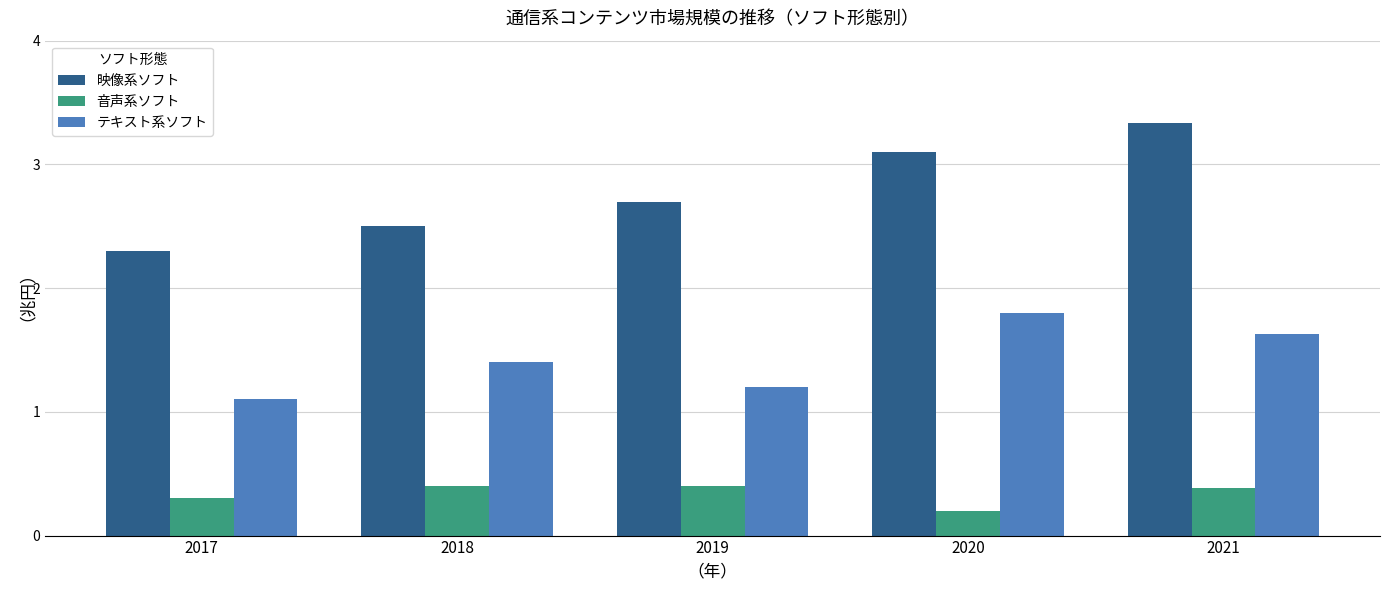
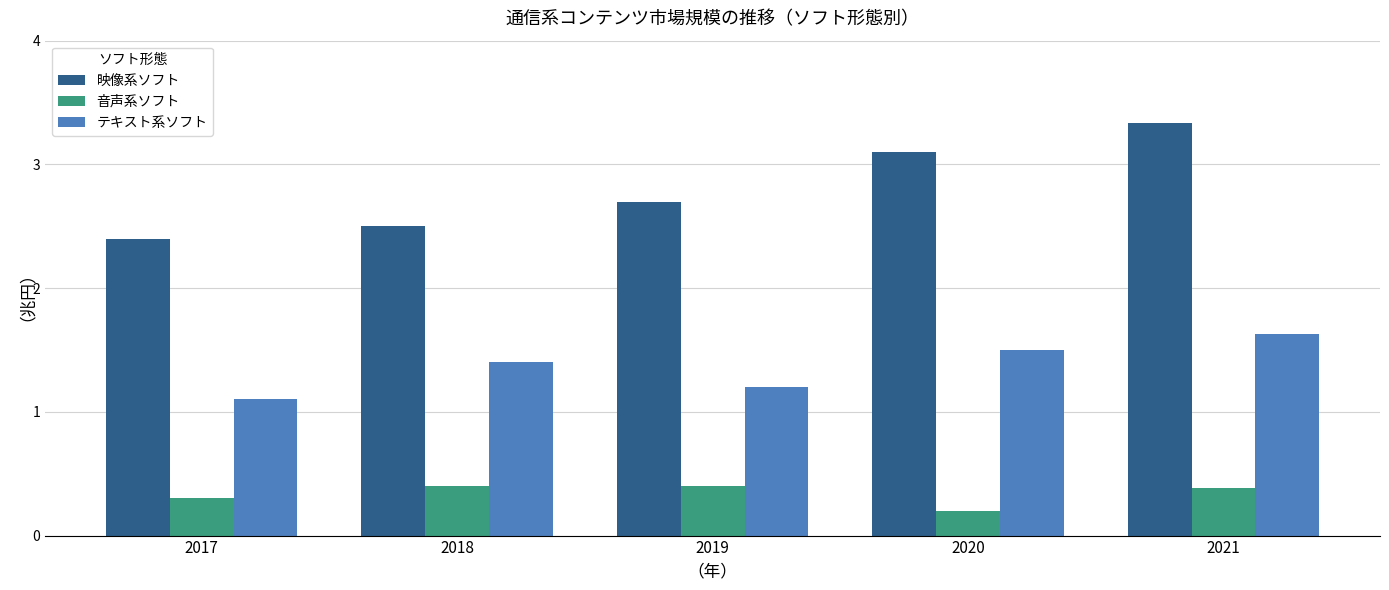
  {
    "映像系ソフト": {
-     "2017": 2.3,
+     "2017": 2.4,
      "2018": 2.5,
      "2019": 2.7,
      "2020": 3.1,
      "2021": 3.33
    },
    "音声系ソフト": {
      "2017": 0.3,
      "2018": 0.4,
      "2019": 0.4,
      "2020": 0.2,
      "2021": 0.4
    },
    "テキスト系ソフト": {
      "2017": 1.1,
      "2018": 1.4,
      "2019": 1.2,
-     "2020": 1.8,
+     "2020": 1.5,
      "2021": 1.63
    }
  }
